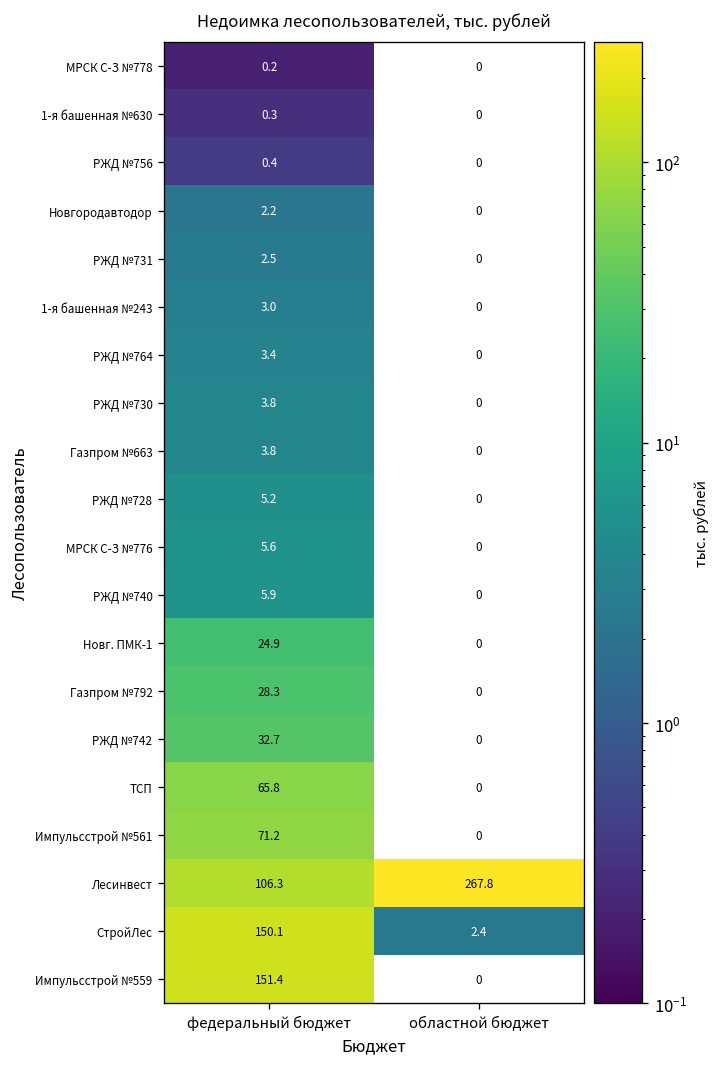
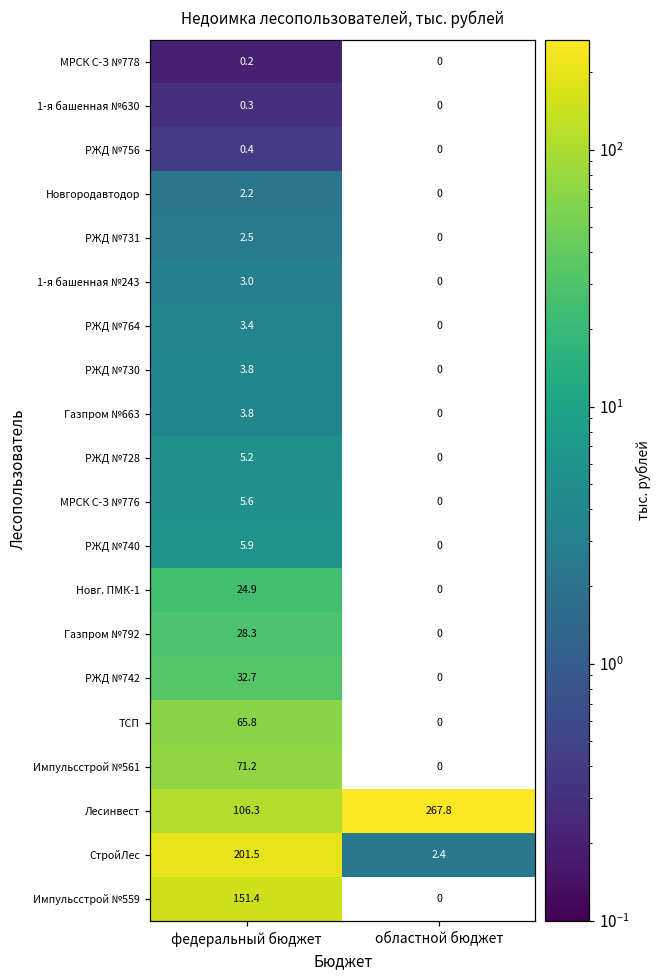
  {
    "МРСК С-З №778": {
      "федеральный бюджет": 0.2
    },
    "1-я башенная №630": {
      "федеральный бюджет": 0.3
    },
    "РЖД №756": {
      "федеральный бюджет": 0.4
    },
    "Новгородавтодор": {
      "федеральный бюджет": 2.2
    },
    "РЖД №731": {
      "федеральный бюджет": 2.5
    },
    "1-я башенная №243": {
      "федеральный бюджет": 3.0
    },
    "РЖД №764": {
      "федеральный бюджет": 3.4
    },
    "РЖД №730": {
      "федеральный бюджет": 3.8
    },
    "Газпром №663": {
      "федеральный бюджет": 3.8
    },
    "РЖД №728": {
      "федеральный бюджет": 5.2
    },
    "МРСК С-З №776": {
      "федеральный бюджет": 5.6
    },
    "РЖД №740": {
      "федеральный бюджет": 5.9
    },
    "Новг. ПМК-1": {
      "федеральный бюджет": 24.9
    },
    "Газпром №792": {
      "федеральный бюджет": 28.3
    },
    "РЖД №742": {
      "федеральный бюджет": 32.7
    },
    "ТСП": {
      "федеральный бюджет": 65.8
    },
    "Импульсстрой №561": {
      "федеральный бюджет": 71.2
    },
    "Лесинвест": {
      "федеральный бюджет": 106.3,
      "областной бюджет": 267.8
    },
    "СтройЛес": {
-     "федеральный бюджет": 150.1,
+     "федеральный бюджет": 201.5,
      "областной бюджет": 2.4
    },
    "Импульсстрой №559": {
      "федеральный бюджет": 151.4
    }
  }
